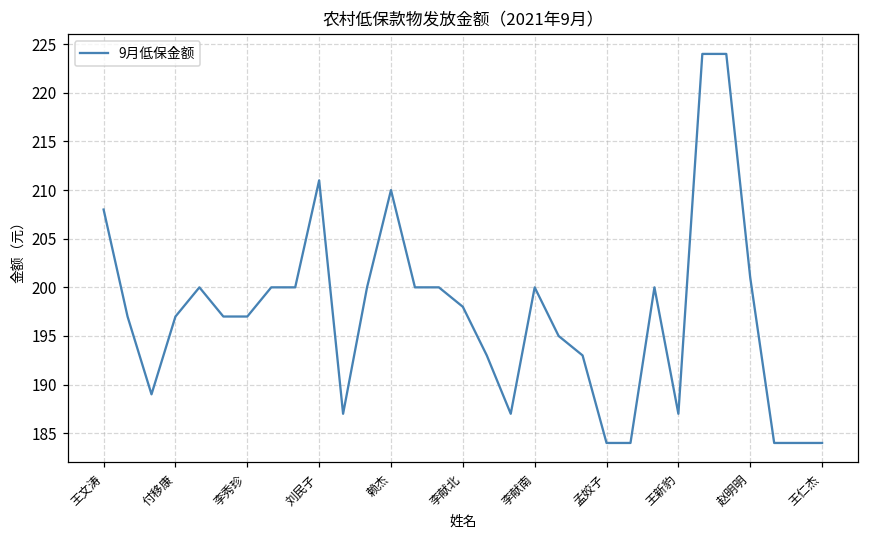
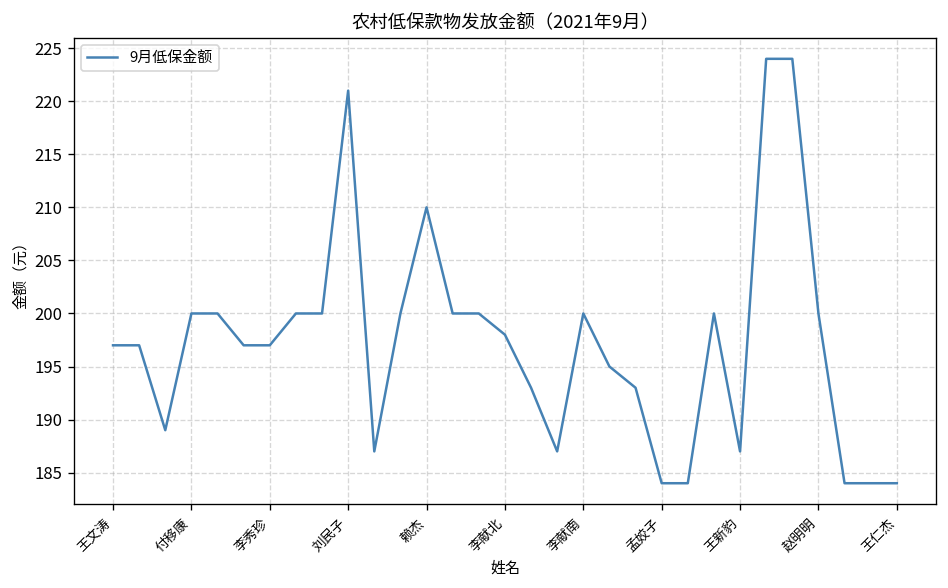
  {
-   "王文涛": 208,
-   "付移康": 197,
+   "王文涛": 197,
+   "付移康": 200,
    "李秀珍": 197,
-   "刘民子": 211,
+   "刘民子": 221,
    "赖杰": 210,
    "李献北": 198,
    "李献南": 200,
    "孟姣子": 184,
    "王新豹": 187,
-   "赵明明": 201,
+   "赵明明": 200,
    "王仁杰": 184
  }
